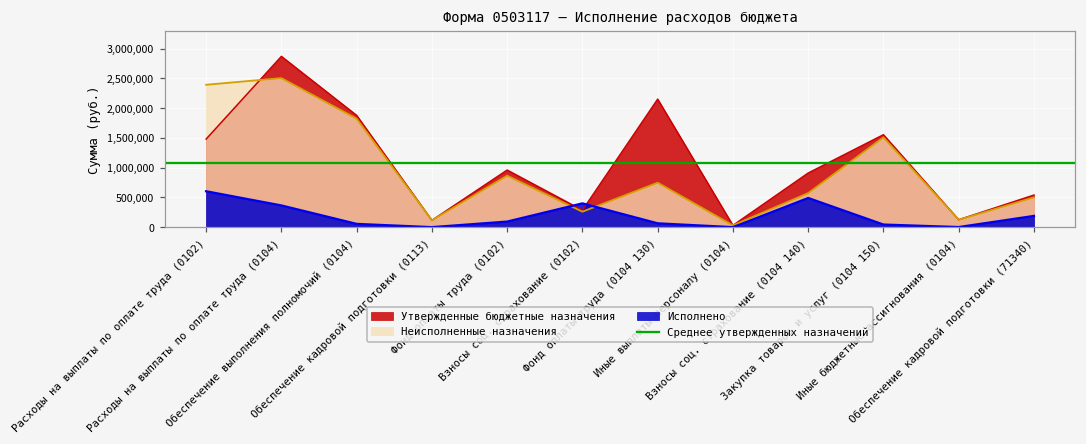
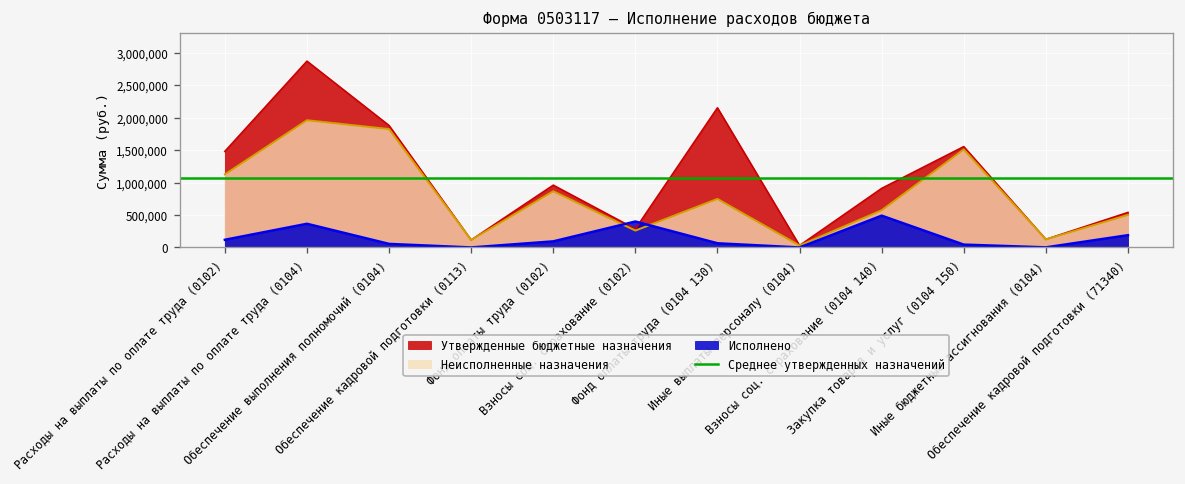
  {
    "Утвержденные бюджетные назначения": {
      "Расходы на выплаты по оплате труда (0102)": "1,500,000",
      "Расходы на выплаты по оплате труда (0104)": "2,900,000",
      "Обеспечение выполнения полномочий (0104)": "1,900,000",
      "Фонд оплаты труда (0102)": "1,000,000",
      "Фонд оплаты труда (0104 130)": "2,200,000",
      "Взносы соц. страхование (0104 140)": "900,000"
    },
    "Неисполненные назначения": {
-     "Расходы на выплаты по оплате труда (0102)": "2,400,000",
-     "Расходы на выплаты по оплате труда (0104)": "2,500,000",
+     "Расходы на выплаты по оплате труда (0102)": "1,100,000",
+     "Расходы на выплаты по оплате труда (0104)": "2,000,000",
      "Обеспечение выполнения полномочий (0104)": "1,800,000",
      "Фонд оплаты труда (0102)": "900,000",
      "Фонд оплаты труда (0104 130)": "700,000",
      "Взносы соц. страхование (0104 140)": "600,000"
    },
    "Исполнено": {
-     "Расходы на выплаты по оплате труда (0102)": "600,000",
+     "Расходы на выплаты по оплате труда (0102)": "100,000",
      "Расходы на выплаты по оплате труда (0104)": "400,000",
      "Обеспечение выполнения полномочий (0104)": "100,000",
      "Обеспечение кадровой подготовки (0113)": "0",
      "Фонд оплаты труда (0102)": "100,000",
      "Взносы соц. страхование (0102)": "400,000",
      "Фонд оплаты труда (0104 130)": "100,000",
      "Взносы соц. страхование (0104 140)": "500,000",
      "Закупка товаров и услуг (0104 150)": "0",
      "Иные бюджетные ассигнования (0104)": "0",
      "Обеспечение кадровой подготовки (71340)": "200,000"
    }
  }
